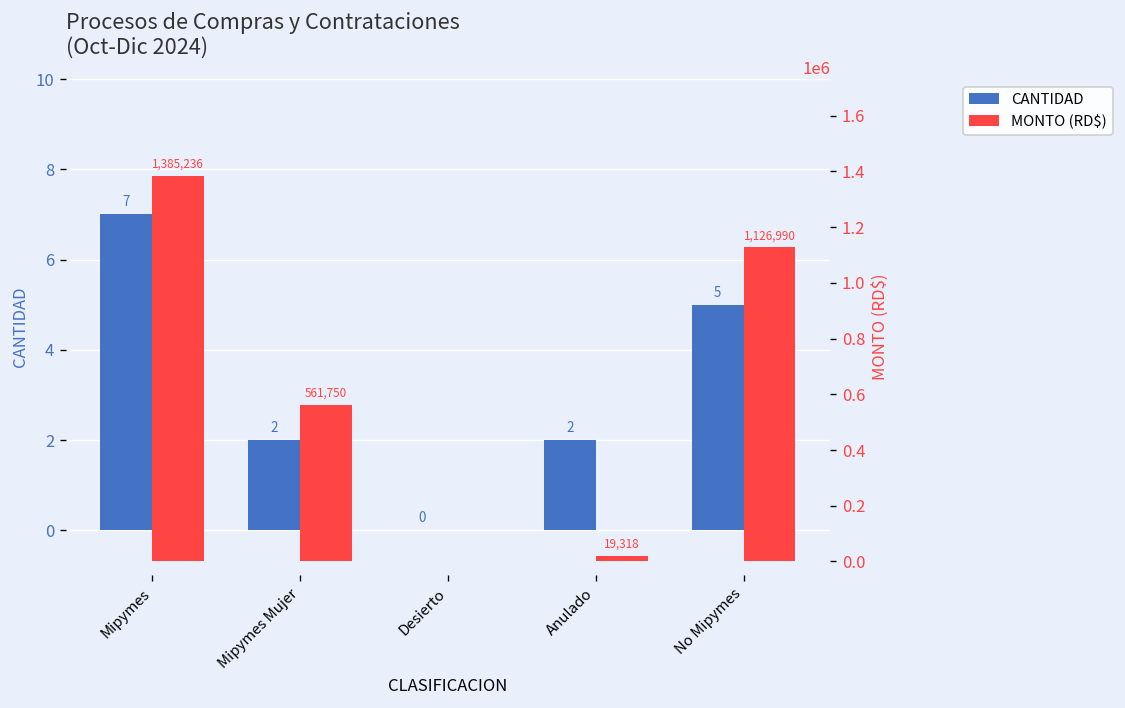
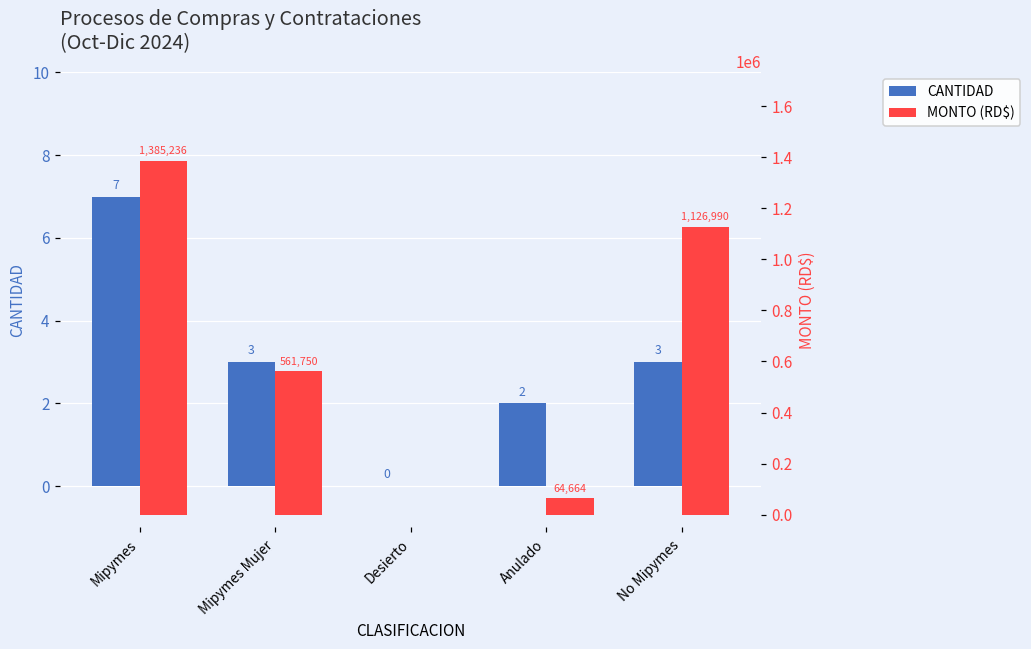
  {
    "CANTIDAD": {
      "Mipymes": "7",
-     "Mipymes Mujer": "2",
+     "Mipymes Mujer": "3",
      "Desierto": "0",
      "Anulado": "2",
-     "No Mipymes": "5"
+     "No Mipymes": "3"
    },
    "MONTO (RD$)": {
      "Mipymes": "1,385,236",
      "Mipymes Mujer": "561,750",
-     "Anulado": "19,318",
+     "Anulado": "64,664",
      "No Mipymes": "1,126,990"
    }
  }
